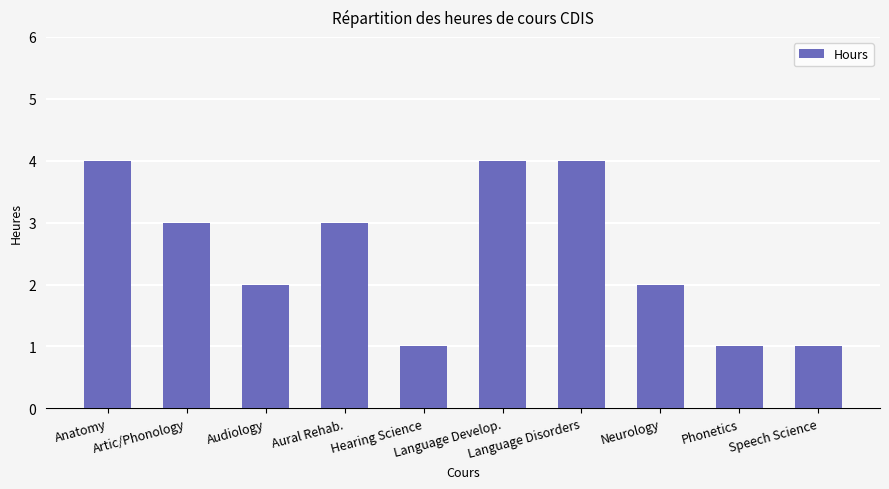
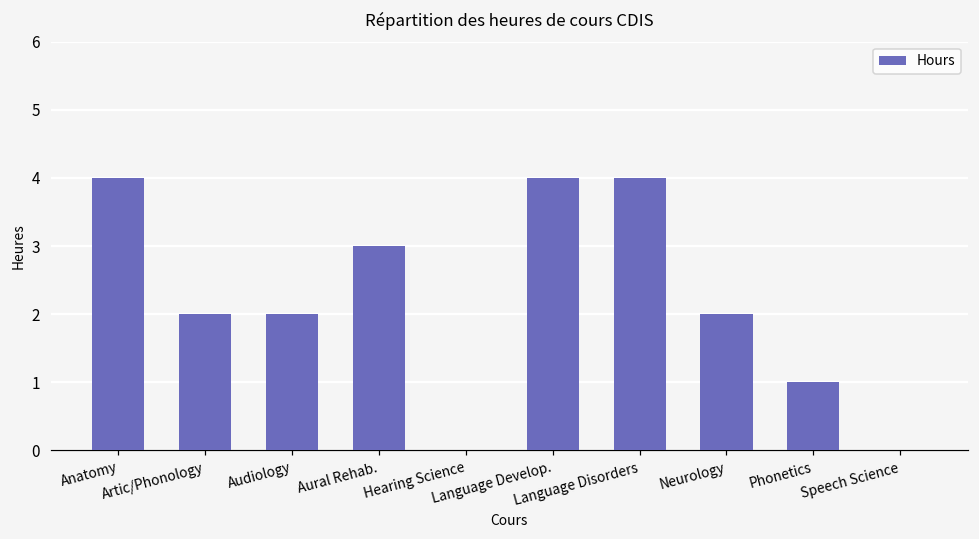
  {
    "Anatomy": 4,
-   "Artic/Phonology": 3,
+   "Artic/Phonology": 2,
    "Audiology": 2,
    "Aural Rehab.": 3,
-   "Hearing Science": 1,
+   "Hearing Science": 0,
    "Language Develop.": 4,
    "Language Disorders": 4,
    "Neurology": 2,
    "Phonetics": 1,
-   "Speech Science": 1
+   "Speech Science": 0
  }
